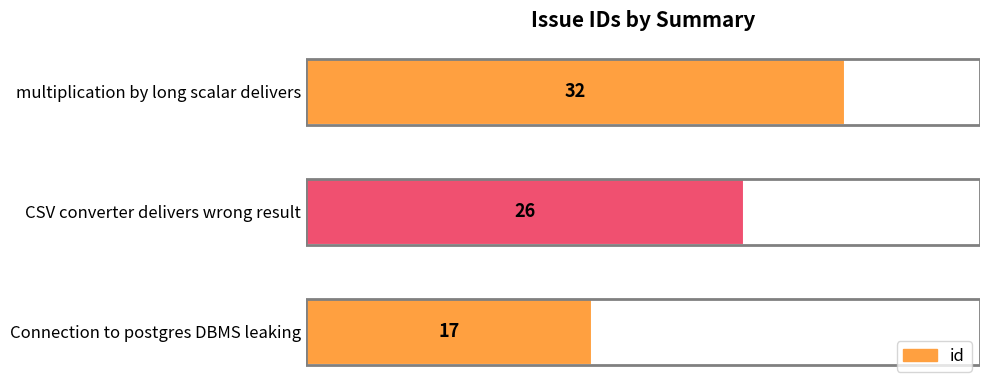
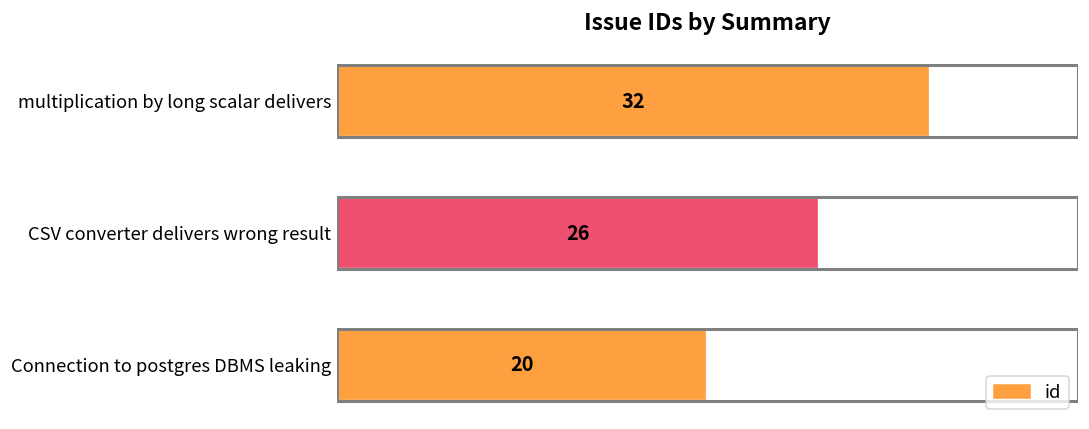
  {
    "multiplication by long scalar delivers": 32,
    "CSV converter delivers wrong result": 26,
-   "Connection to postgres DBMS leaking": 17
+   "Connection to postgres DBMS leaking": 20
  }
